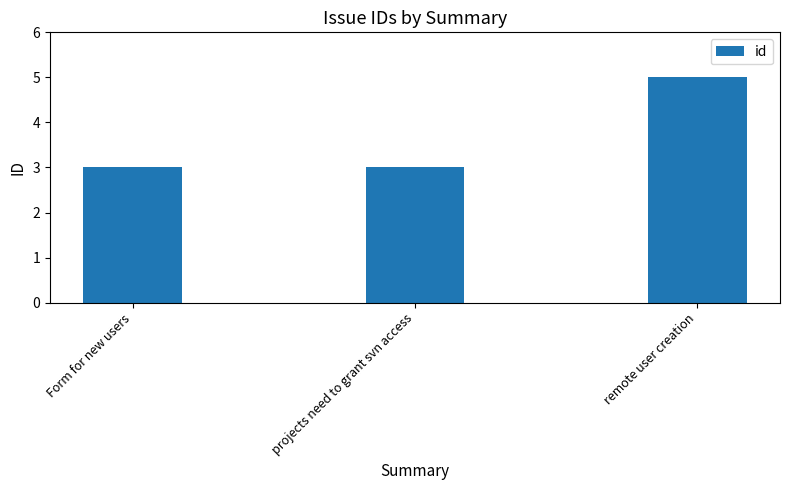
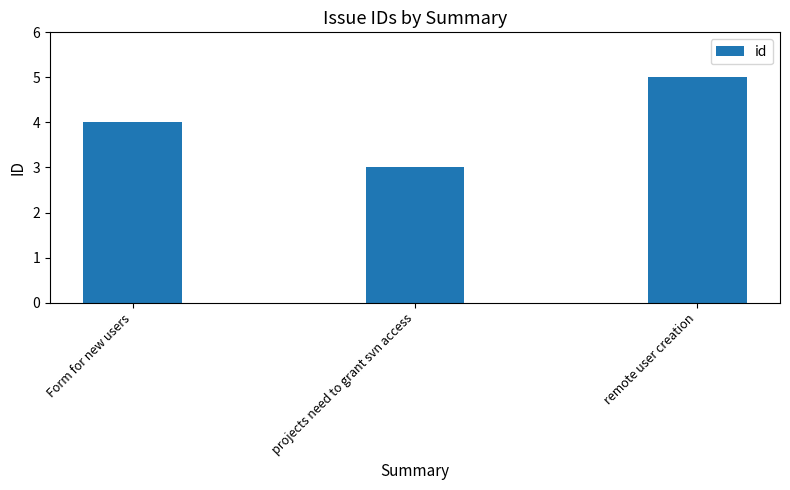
  {
-   "Form for new users": 3,
+   "Form for new users": 4,
    "projects need to grant svn access": 3,
    "remote user creation": 5
  }
